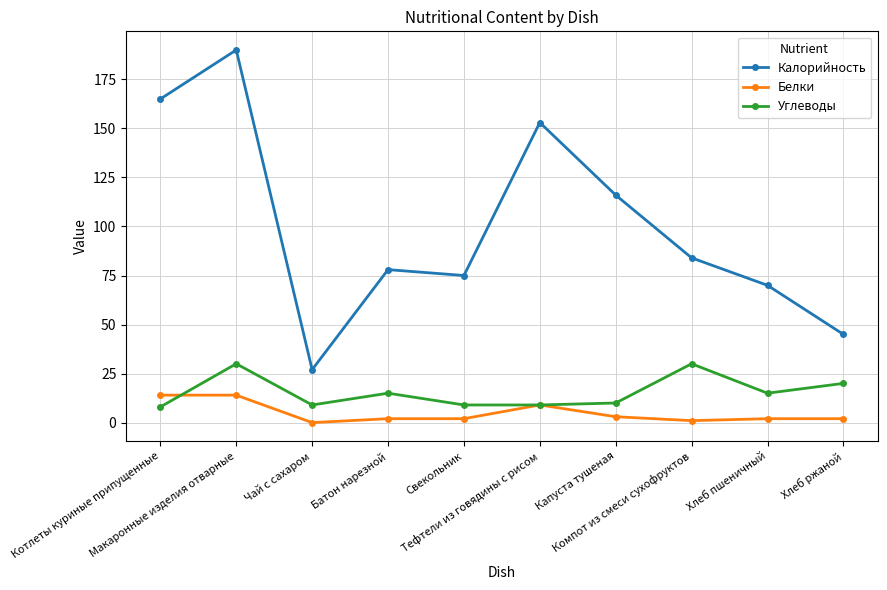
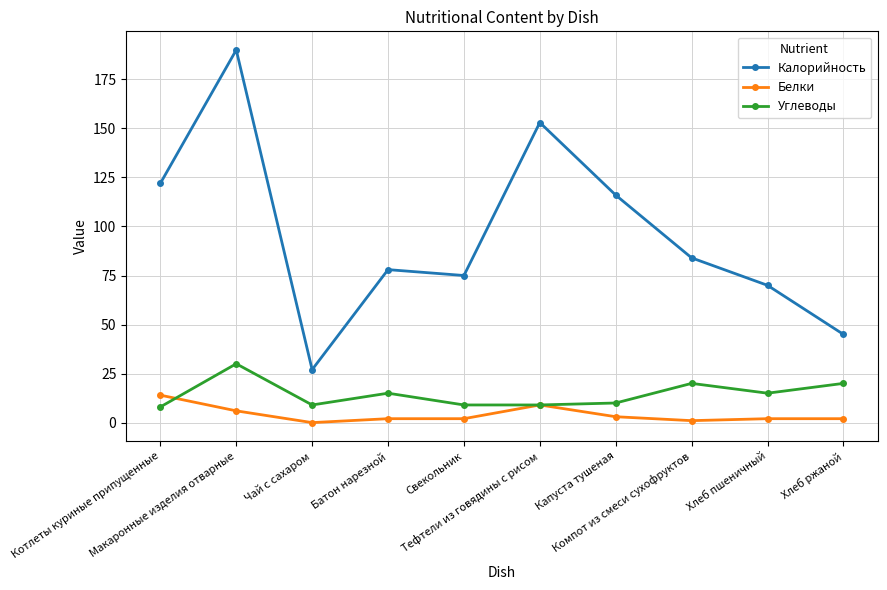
  {
    "Калорийность": {
-     "Котлеты куриные припущенные": 165,
+     "Котлеты куриные припущенные": 122,
      "Макаронные изделия отварные": 190,
      "Чай с сахаром": 27,
      "Батон нарезной": 78,
      "Свекольник": 75,
      "Тефтели из говядины с рисом": 153,
      "Капуста тушеная": 116,
      "Компот из смеси сухофруктов": 84,
      "Хлеб пшеничный": 70,
      "Хлеб ржаной": 45
    },
    "Белки": {
      "Котлеты куриные припущенные": 14,
-     "Макаронные изделия отварные": 14,
+     "Макаронные изделия отварные": 6,
      "Чай с сахаром": 0,
      "Батон нарезной": 2,
      "Свекольник": 2,
      "Капуста тушеная": 3,
      "Компот из смеси сухофруктов": 1,
      "Хлеб пшеничный": 2,
      "Хлеб ржаной": 2
    },
    "Углеводы": {
      "Котлеты куриные припущенные": 8,
      "Макаронные изделия отварные": 30,
      "Чай с сахаром": 9,
      "Батон нарезной": 15,
      "Свекольник": 9,
      "Капуста тушеная": 10,
-     "Компот из смеси сухофруктов": 30,
+     "Компот из смеси сухофруктов": 20,
      "Хлеб пшеничный": 15,
      "Хлеб ржаной": 20
    }
  }
